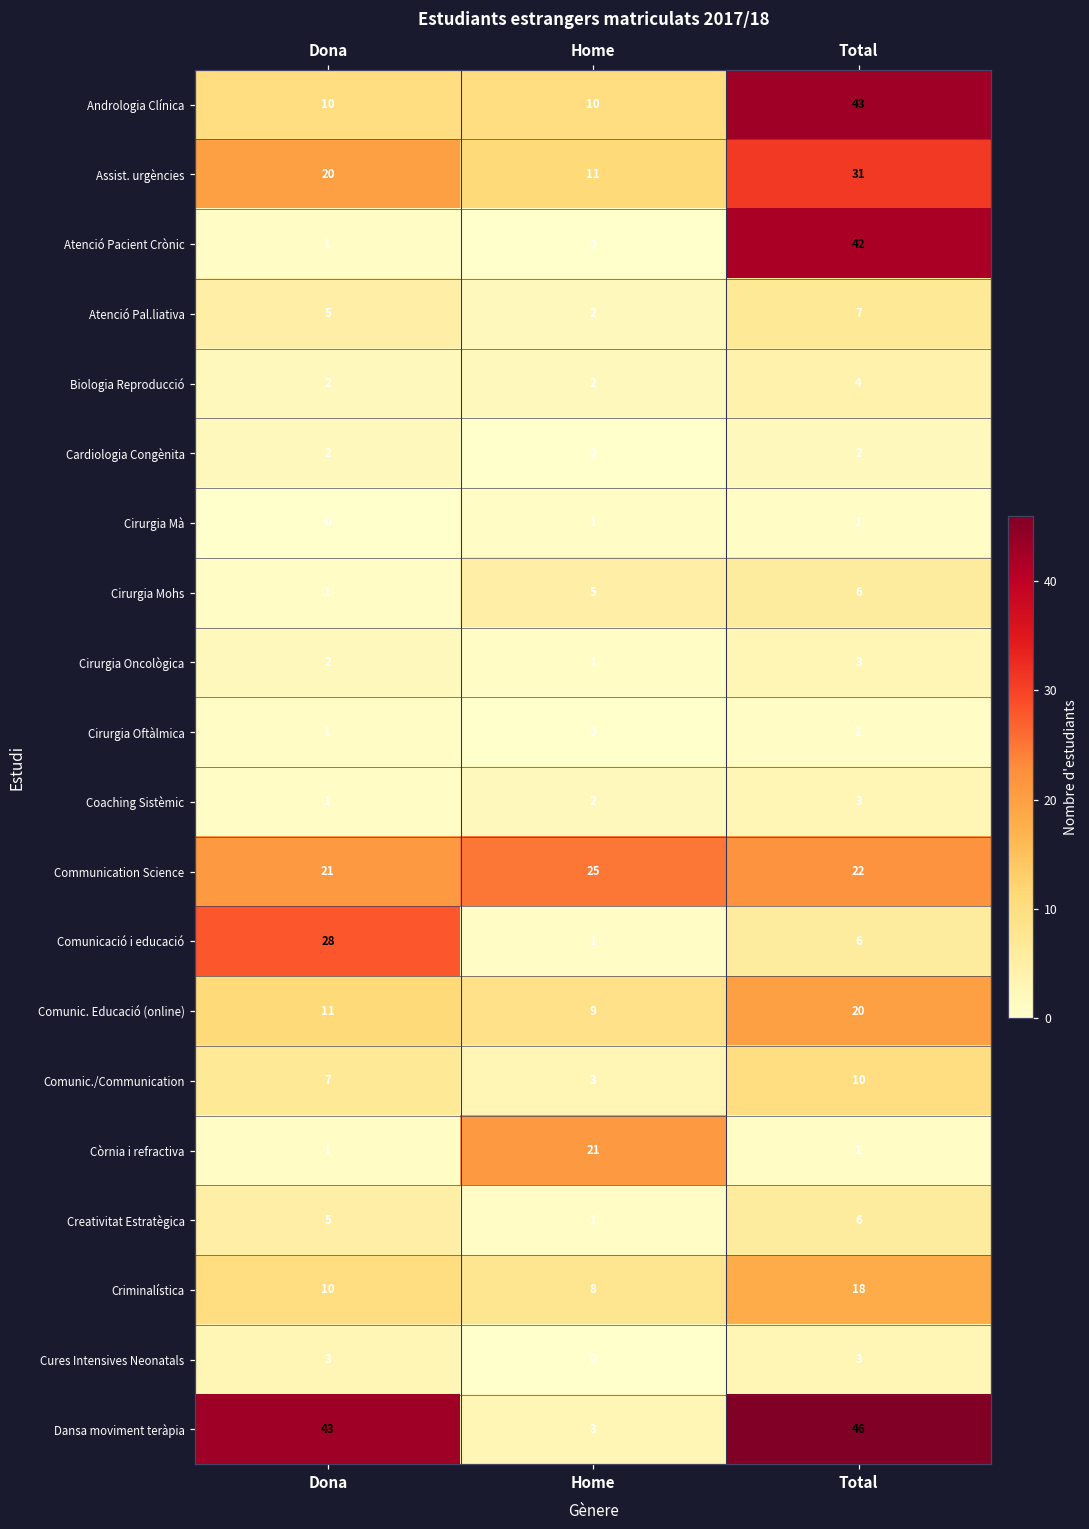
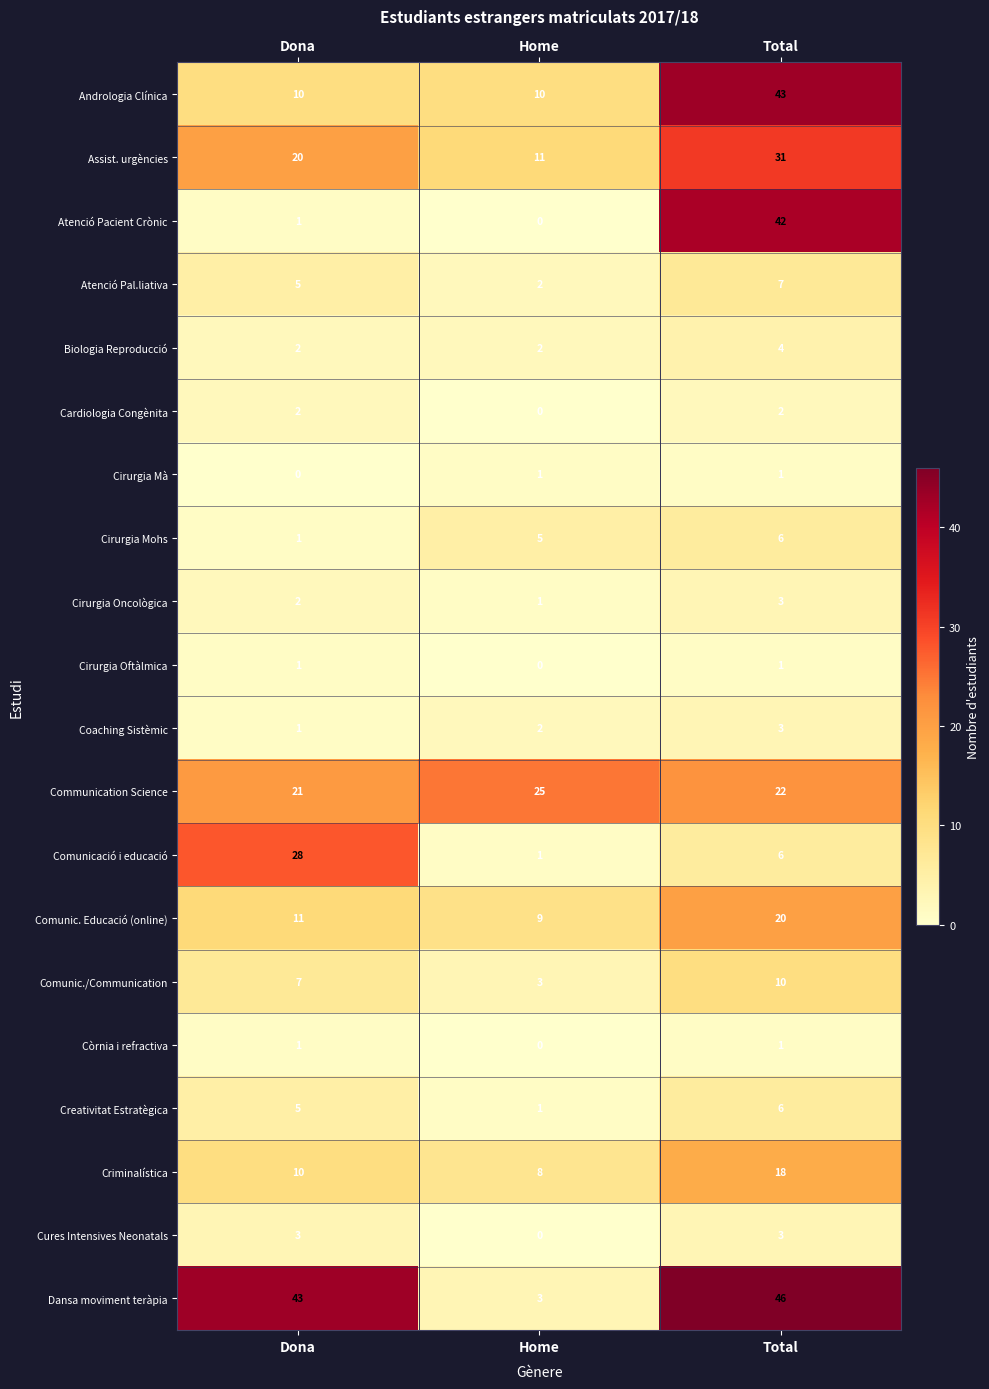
  {
    "Andrologia Clínica": {
      "Dona": 10,
      "Home": 10,
      "Total": 43
    },
    "Assist. urgències": {
      "Dona": 20,
      "Home": 11,
      "Total": 31
    },
    "Atenció Pacient Crònic": {
      "Dona": 1,
      "Home": 0,
      "Total": 42
    },
    "Atenció Pal.liativa": {
      "Dona": 5,
      "Home": 2,
      "Total": 7
    },
    "Biologia Reproducció": {
      "Dona": 2,
      "Home": 2,
      "Total": 4
    },
    "Cardiologia Congènita": {
      "Dona": 2,
      "Home": 0,
      "Total": 2
    },
    "Cirurgia Mà": {
      "Dona": 0,
      "Home": 1,
      "Total": 1
    },
    "Cirurgia Mohs": {
      "Dona": 1,
      "Home": 5,
      "Total": 6
    },
    "Cirurgia Oncològica": {
      "Dona": 2,
      "Home": 1,
      "Total": 3
    },
    "Cirurgia Oftàlmica": {
      "Dona": 1,
      "Home": 0,
      "Total": 1
    },
    "Coaching Sistèmic": {
      "Dona": 1,
      "Home": 2,
      "Total": 3
    },
    "Communication Science": {
      "Dona": 21,
      "Home": 25,
      "Total": 22
    },
    "Comunicació i educació": {
      "Dona": 28,
      "Home": 1,
      "Total": 6
    },
    "Comunic. Educació (online)": {
      "Dona": 11,
      "Home": 9,
      "Total": 20
    },
    "Comunic./Communication": {
      "Dona": 7,
      "Home": 3,
      "Total": 10
    },
    "Còrnia i refractiva": {
      "Dona": 1,
-     "Home": 21,
+     "Home": 0,
      "Total": 1
    },
    "Creativitat Estratègica": {
      "Dona": 5,
      "Home": 1,
      "Total": 6
    },
    "Criminalística": {
      "Dona": 10,
      "Home": 8,
      "Total": 18
    },
    "Cures Intensives Neonatals": {
      "Dona": 3,
      "Home": 0,
      "Total": 3
    },
    "Dansa moviment teràpia": {
      "Dona": 43,
      "Home": 3,
      "Total": 46
    }
  }
